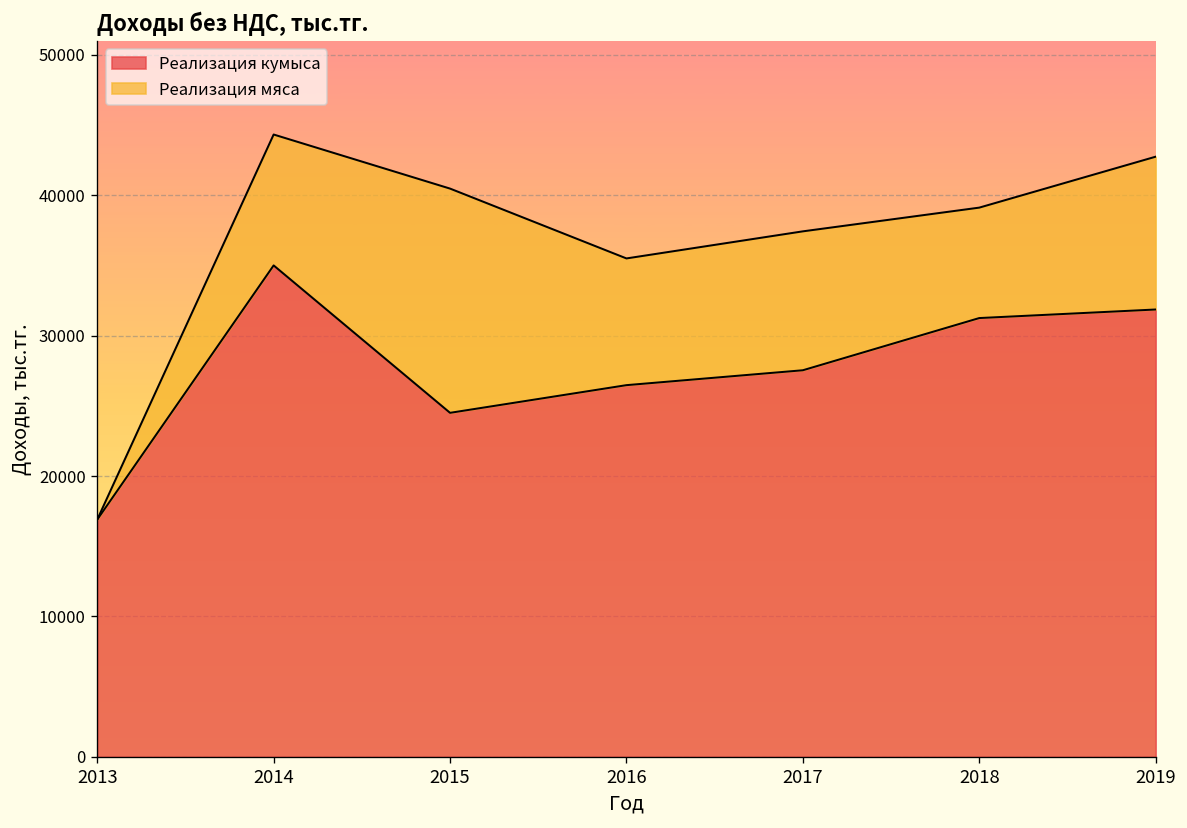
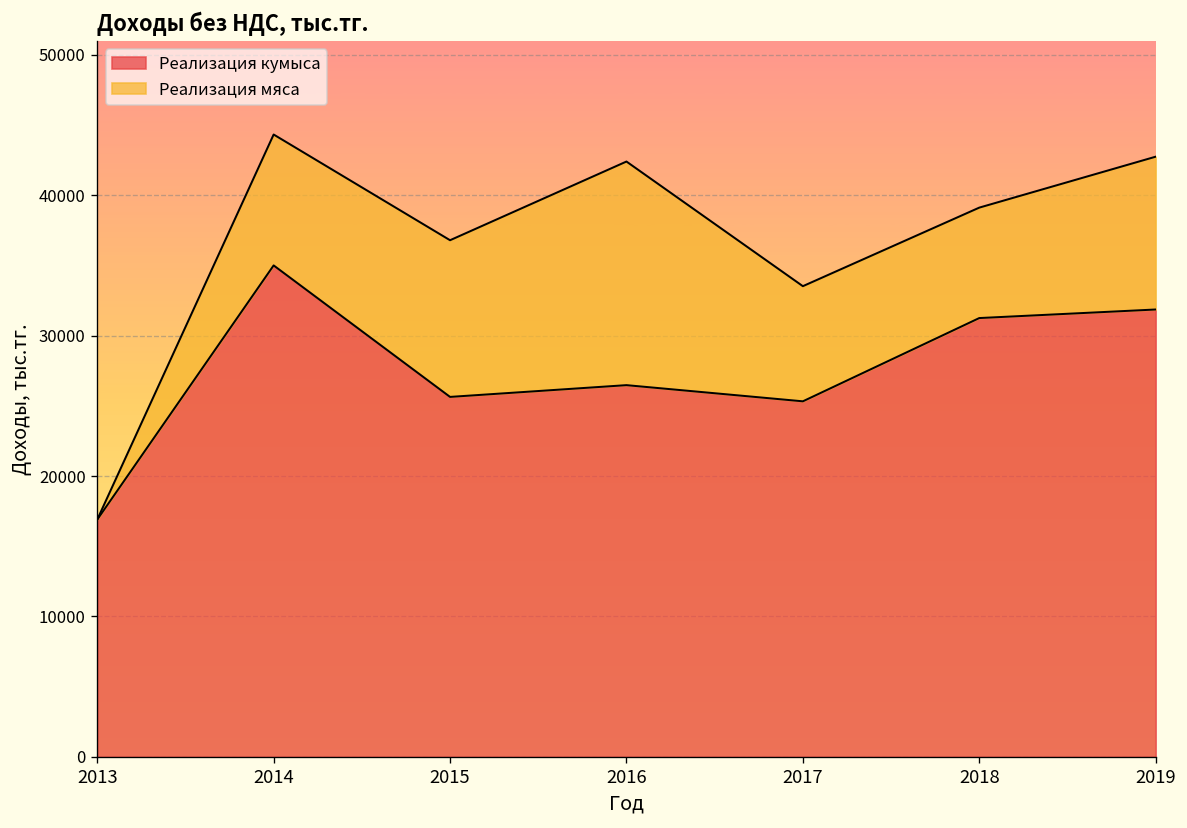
  {
    "Реализация кумыса": {
      "2014": 35000,
-     "2015": 24500,
+     "2015": 25600,
      "2016": 26500,
-     "2017": 27500,
+     "2017": 25300,
      "2018": 31200,
      "2019": 31900
    },
    "Реализация мяса": {
      "2014": 9300,
-     "2015": 16000,
-     "2016": 9000,
-     "2017": 9900,
+     "2015": 11200,
+     "2016": 15900,
+     "2017": 8200,
      "2018": 7900,
      "2019": 10900
    }
  }
